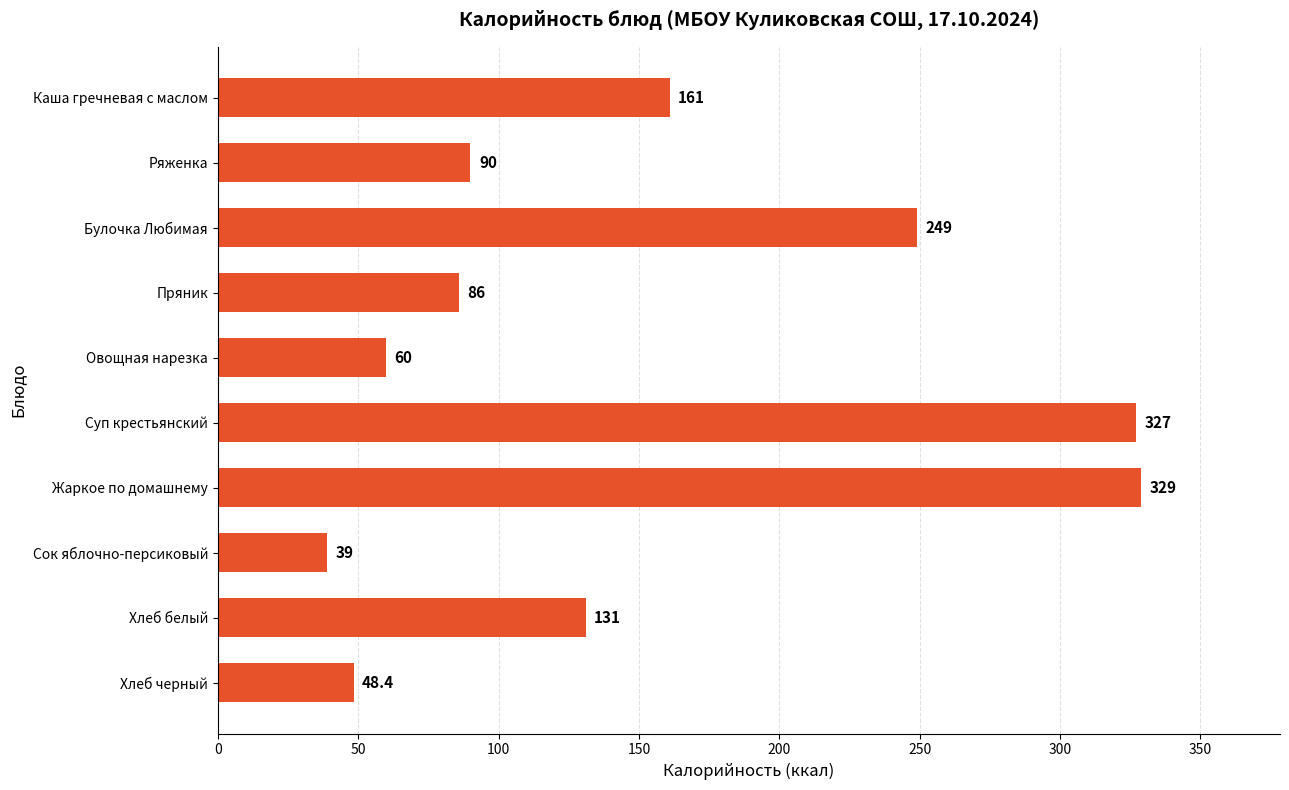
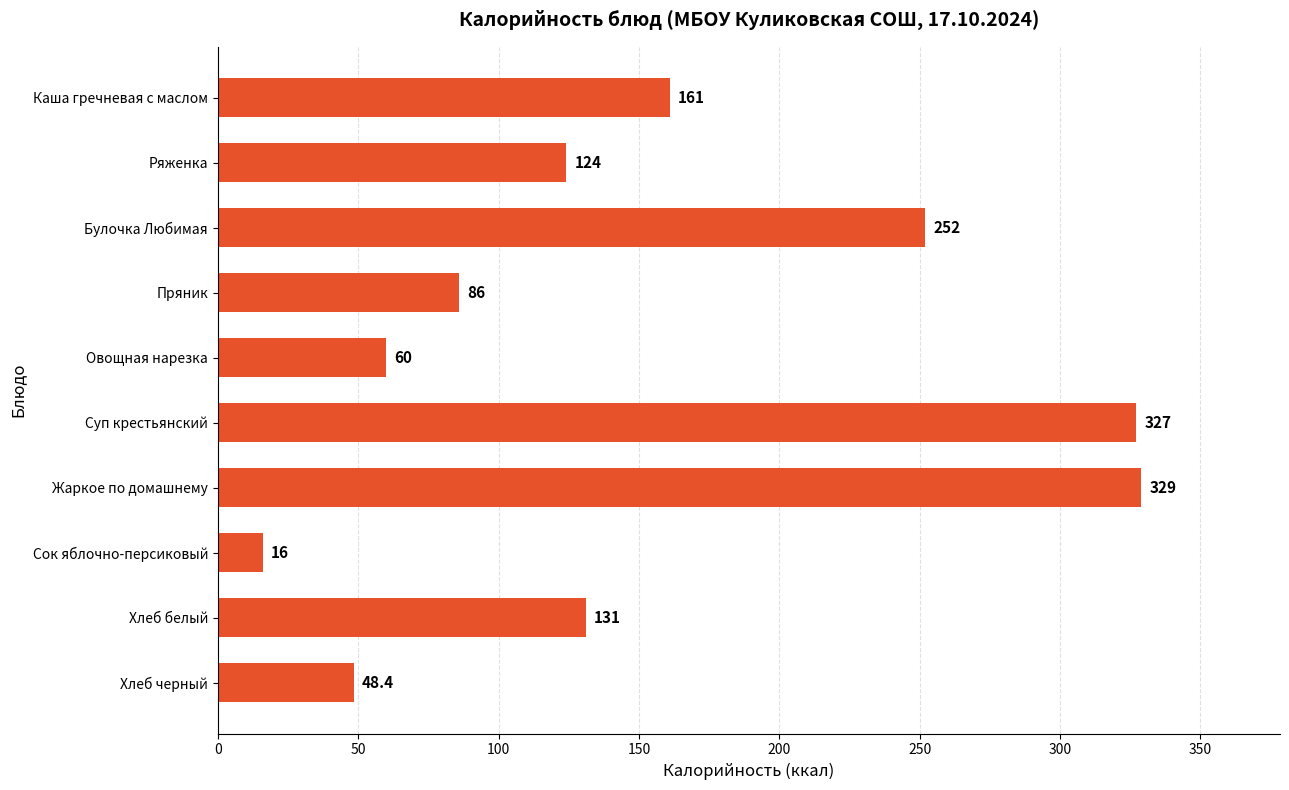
  {
    "Каша гречневая с маслом": 161,
-   "Ряженка": 90,
-   "Булочка Любимая": 249,
+   "Ряженка": 124,
+   "Булочка Любимая": 252,
    "Пряник": 86,
    "Овощная нарезка": 60,
    "Суп крестьянский": 327,
    "Жаркое по домашнему": 329,
-   "Сок яблочно-персиковый": 39,
+   "Сок яблочно-персиковый": 16,
    "Хлеб белый": 131,
    "Хлеб черный": 48.4
  }
